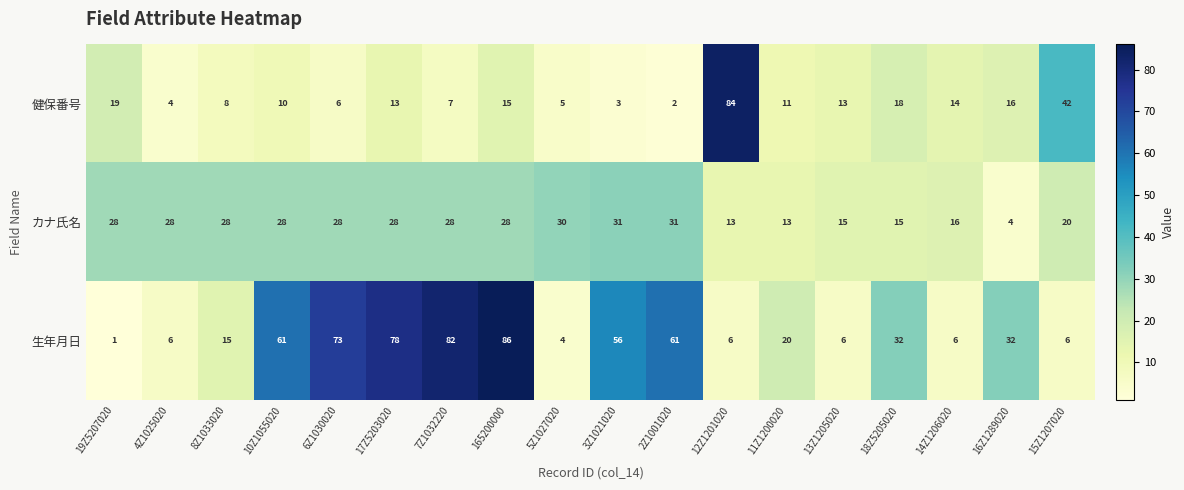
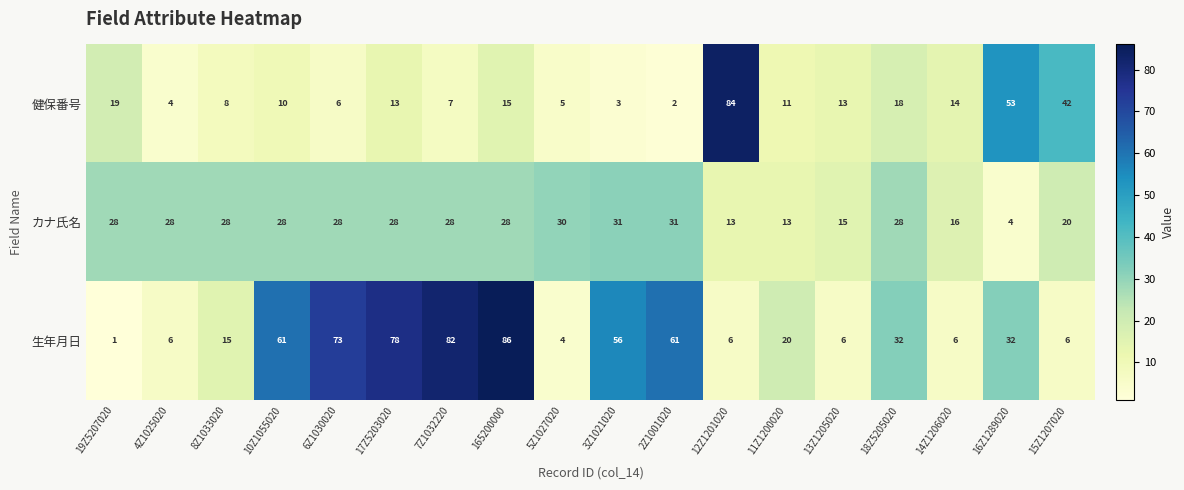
  {
    "健保番号": {
      "19Z5207020": 19,
      "4Z1025020": 4,
      "8Z1033020": 8,
      "10Z1055020": 10,
      "6Z1030020": 6,
      "17Z5203020": 13,
      "7Z1032220": 7,
      "165200000": 15,
      "5Z1027020": 5,
      "3Z1021020": 3,
      "2Z1001020": 2,
      "12Z1201020": 84,
      "11Z1200020": 11,
      "13Z1205020": 13,
      "18Z5205020": 18,
      "14Z1206020": 14,
-     "16Z1289020": 16,
+     "16Z1289020": 53,
      "15Z1207020": 42
    },
    "カナ氏名": {
      "19Z5207020": 28,
      "4Z1025020": 28,
      "8Z1033020": 28,
      "10Z1055020": 28,
      "6Z1030020": 28,
      "17Z5203020": 28,
      "7Z1032220": 28,
      "165200000": 28,
      "5Z1027020": 30,
      "3Z1021020": 31,
      "2Z1001020": 31,
      "12Z1201020": 13,
      "11Z1200020": 13,
      "13Z1205020": 15,
-     "18Z5205020": 15,
+     "18Z5205020": 28,
      "14Z1206020": 16,
      "16Z1289020": 4,
      "15Z1207020": 20
    },
    "生年月日": {
      "19Z5207020": 1,
      "4Z1025020": 6,
      "8Z1033020": 15,
      "10Z1055020": 61,
      "6Z1030020": 73,
      "17Z5203020": 78,
      "7Z1032220": 82,
      "165200000": 86,
      "5Z1027020": 4,
      "3Z1021020": 56,
      "2Z1001020": 61,
      "12Z1201020": 6,
      "11Z1200020": 20,
      "13Z1205020": 6,
      "18Z5205020": 32,
      "14Z1206020": 6,
      "16Z1289020": 32,
      "15Z1207020": 6
    }
  }
